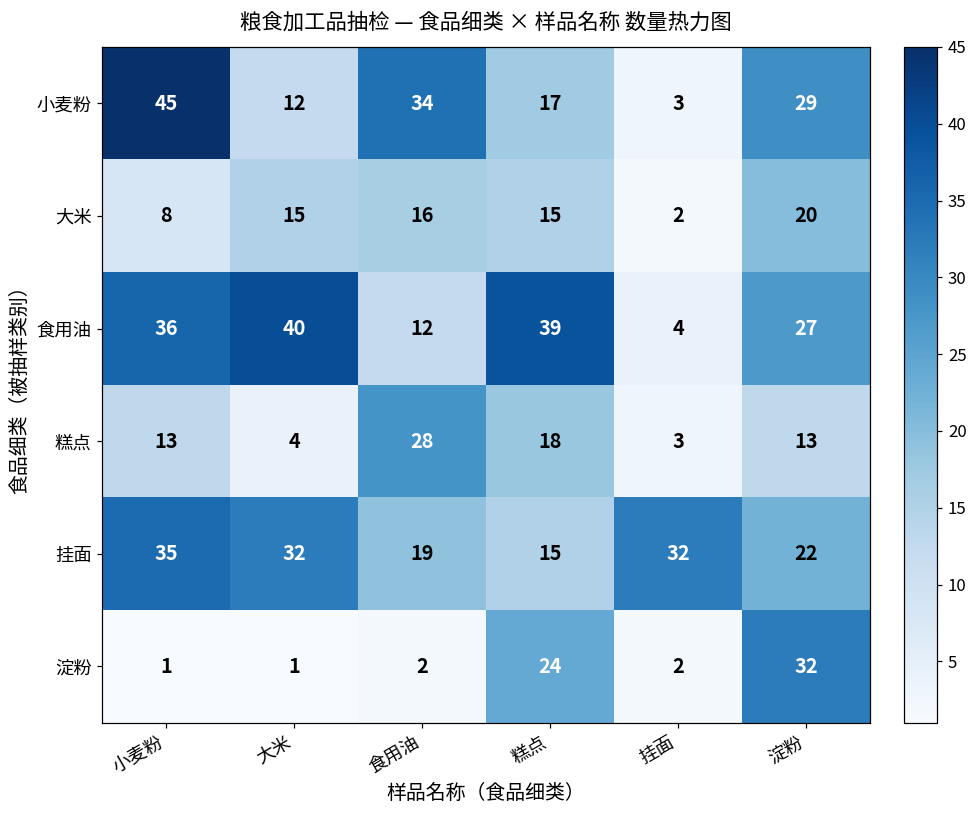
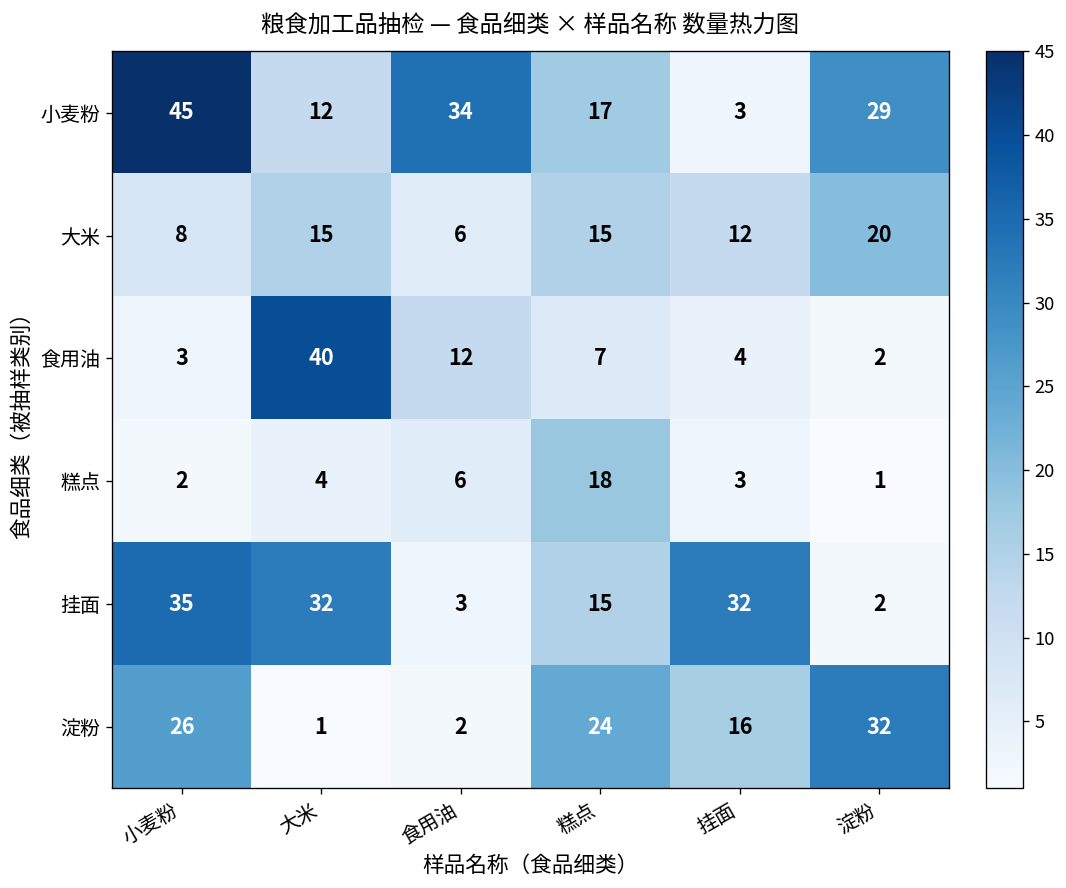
  {
    "小麦粉": {
      "小麦粉": 45,
      "大米": 12,
      "食用油": 34,
      "糕点": 17,
      "挂面": 3,
      "淀粉": 29
    },
    "大米": {
      "小麦粉": 8,
      "大米": 15,
-     "食用油": 16,
+     "食用油": 6,
      "糕点": 15,
-     "挂面": 2,
+     "挂面": 12,
      "淀粉": 20
    },
    "食用油": {
-     "小麦粉": 36,
+     "小麦粉": 3,
      "大米": 40,
      "食用油": 12,
-     "糕点": 39,
+     "糕点": 7,
      "挂面": 4,
-     "淀粉": 27
+     "淀粉": 2
    },
    "糕点": {
-     "小麦粉": 13,
+     "小麦粉": 2,
      "大米": 4,
-     "食用油": 28,
+     "食用油": 6,
      "糕点": 18,
      "挂面": 3,
-     "淀粉": 13
+     "淀粉": 1
    },
    "挂面": {
      "小麦粉": 35,
      "大米": 32,
-     "食用油": 19,
+     "食用油": 3,
      "糕点": 15,
      "挂面": 32,
-     "淀粉": 22
+     "淀粉": 2
    },
    "淀粉": {
-     "小麦粉": 1,
+     "小麦粉": 26,
      "大米": 1,
      "食用油": 2,
      "糕点": 24,
-     "挂面": 2,
+     "挂面": 16,
      "淀粉": 32
    }
  }
